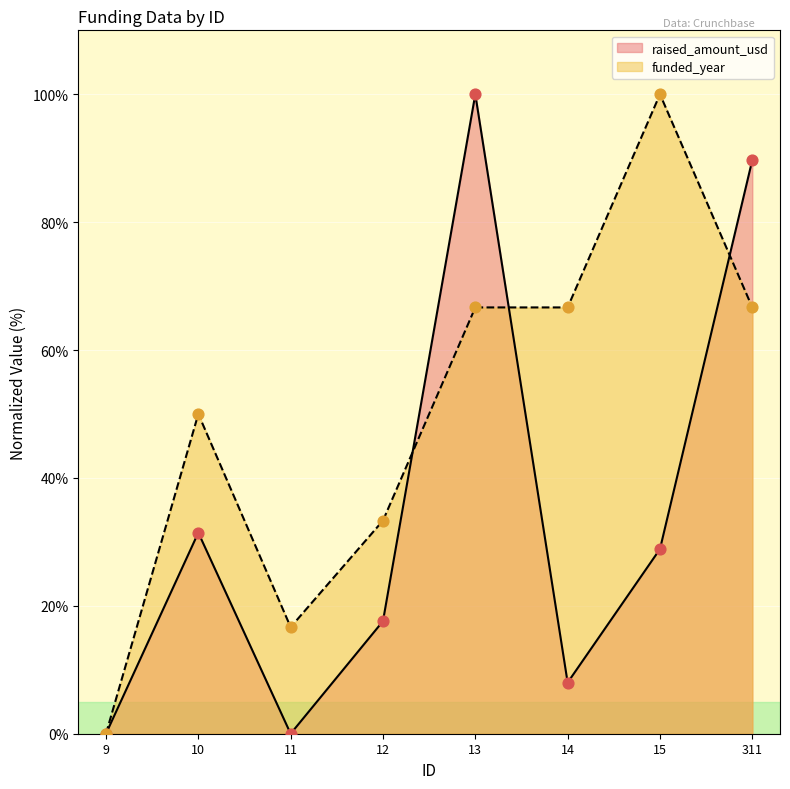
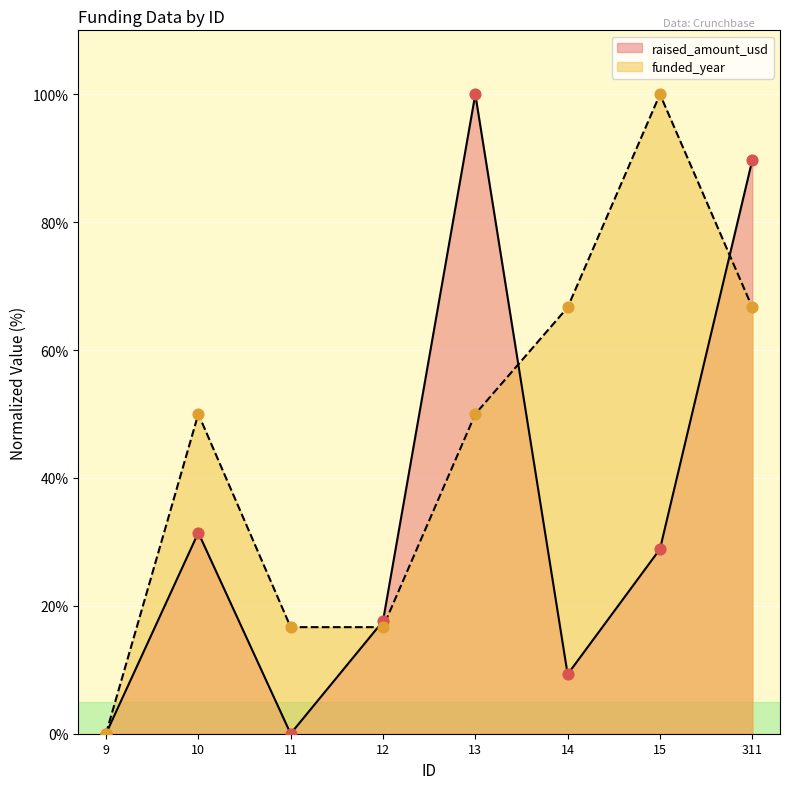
  {
    "raised_amount_usd": {
      "10": "31%",
      "11": "0%",
      "12": "18%",
      "13": "100%",
-     "14": "8%",
+     "14": "9%",
      "15": "29%",
      "311": "90%"
    },
    "funded_year": {
      "10": "50%",
      "11": "17%",
-     "12": "33%",
-     "13": "67%",
+     "12": "17%",
+     "13": "50%",
      "14": "67%",
      "15": "100%",
      "311": "67%"
    }
  }
